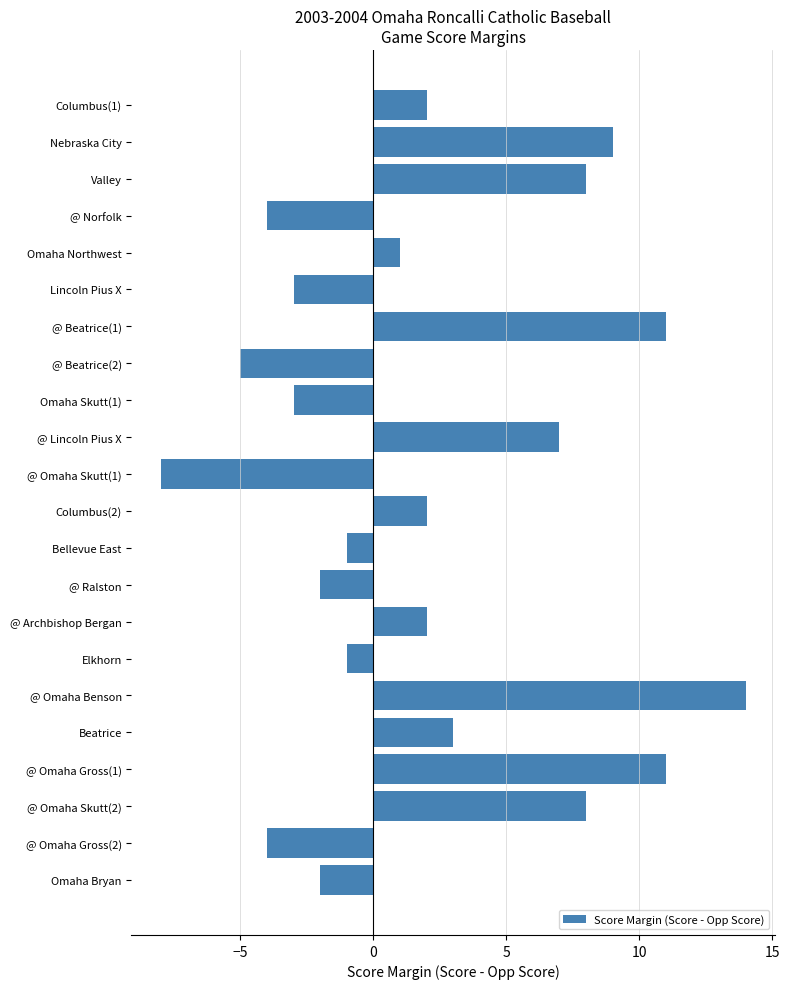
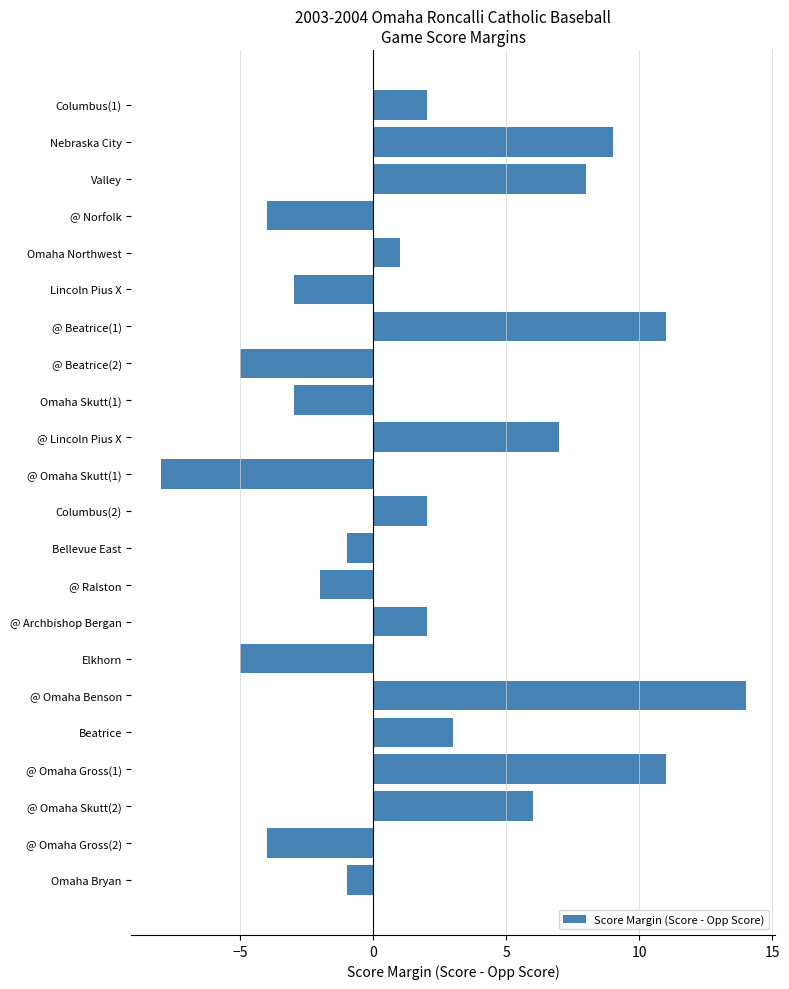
  {
    "Columbus(1)": 2,
    "Nebraska City": 9,
    "Valley": 8,
    "@ Norfolk": -4,
    "Omaha Northwest": 1,
    "Lincoln Pius X": -3,
    "@ Beatrice(1)": 11,
    "@ Beatrice(2)": -5,
    "Omaha Skutt(1)": -3,
    "@ Lincoln Pius X": 7,
    "@ Omaha Skutt(1)": -8,
    "Columbus(2)": 2,
    "Bellevue East": -1,
    "@ Ralston": -2,
    "@ Archbishop Bergan": 2,
-   "Elkhorn": -1,
+   "Elkhorn": -5,
    "@ Omaha Benson": 14,
    "Beatrice": 3,
    "@ Omaha Gross(1)": 11,
-   "@ Omaha Skutt(2)": 8,
+   "@ Omaha Skutt(2)": 6,
    "@ Omaha Gross(2)": -4,
-   "Omaha Bryan": -2
+   "Omaha Bryan": -1
  }
